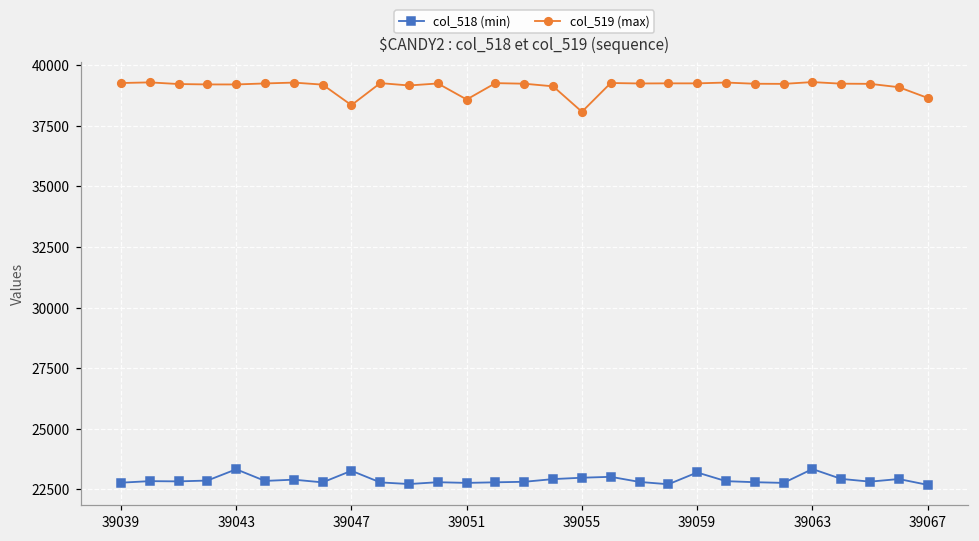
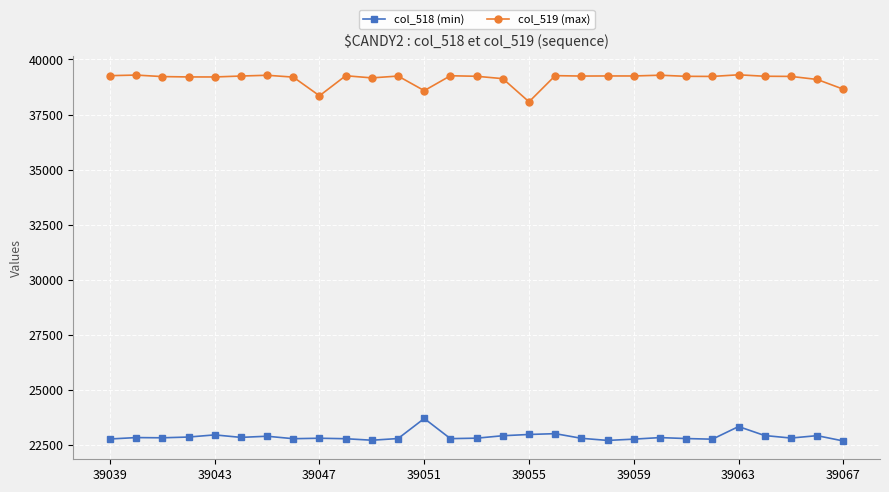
  {
    "col_518 (min)": {
      "39039": 22800,
-     "39043": 23300,
-     "39047": 23300,
-     "39051": 22800,
+     "39043": 23000,
+     "39047": 22800,
+     "39051": 23700,
      "39055": 23000,
-     "39059": 23200,
+     "39059": 22800,
      "39063": 23300,
      "39067": 22700
    },
    "col_519 (max)": {
      "39039": 39300,
      "39043": 39200,
      "39047": 38400,
      "39051": 38600,
      "39055": 38100,
      "39059": 39300,
      "39063": 39300,
      "39067": 38600
    }
  }
